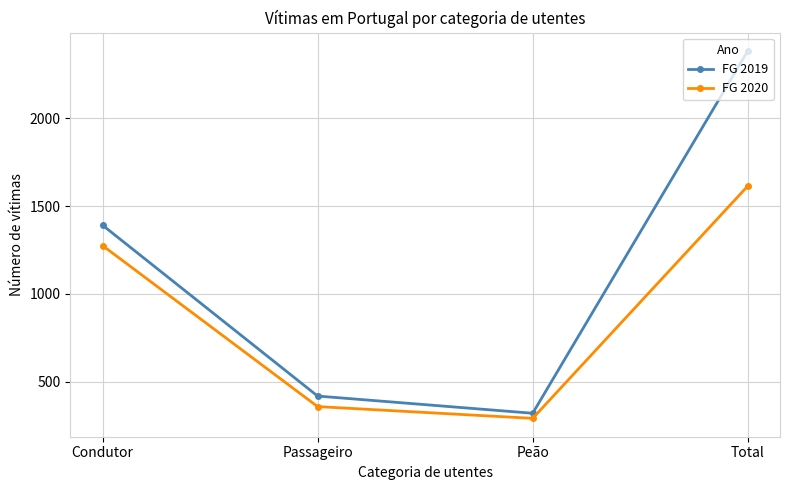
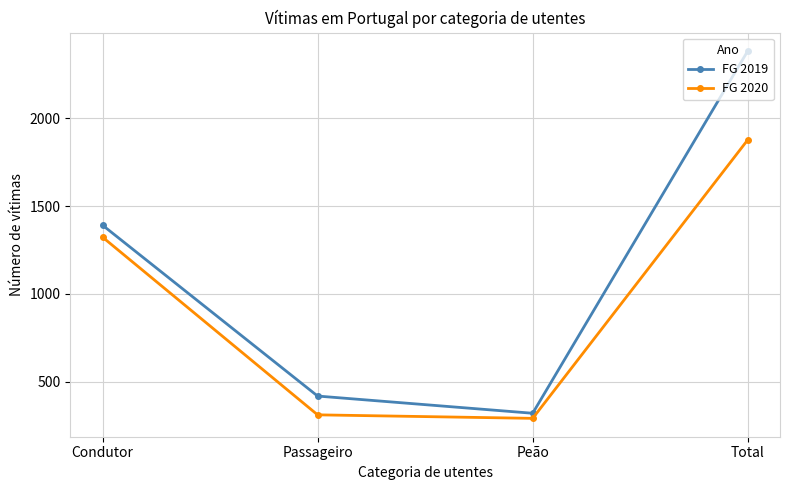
  {
    "FG 2019": {
      "Condutor": 1390,
      "Passageiro": 420,
      "Peão": 320
    },
    "FG 2020": {
-     "Condutor": 1280,
-     "Passageiro": 360,
+     "Condutor": 1320,
+     "Passageiro": 310,
      "Peão": 290,
-     "Total": 1610
+     "Total": 1880
    }
  }
